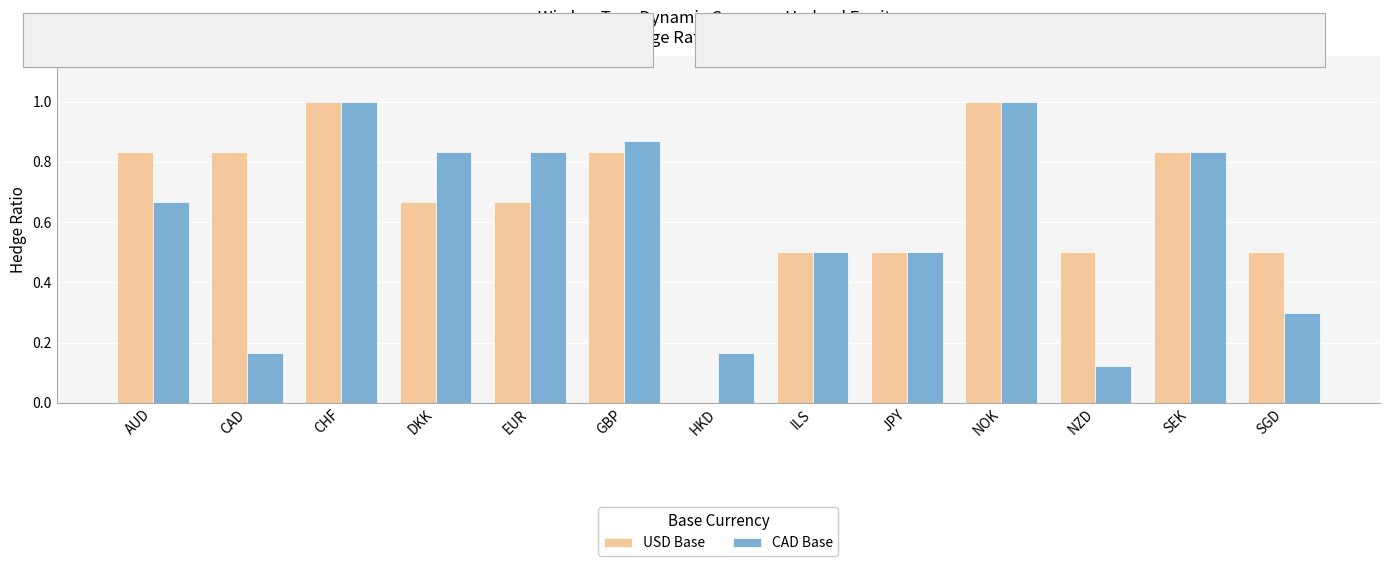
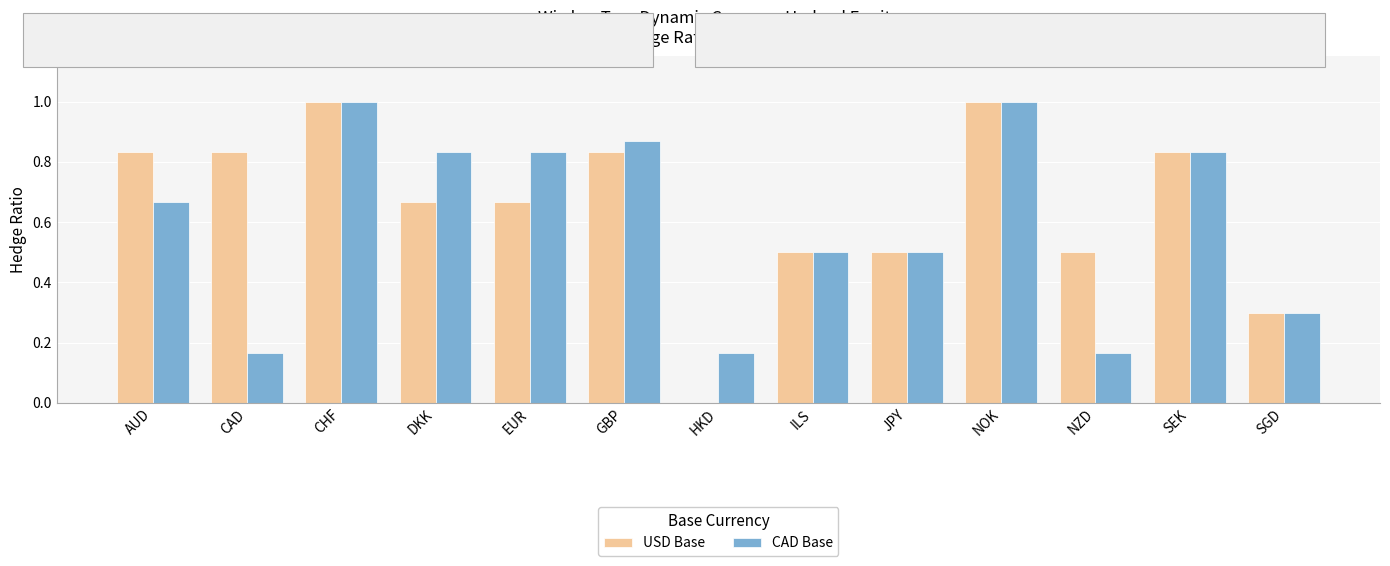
  {
    "USD Base": {
      "AUD": 0.83,
      "CAD": 0.83,
      "CHF": 1.0,
      "DKK": 0.67,
      "EUR": 0.67,
      "GBP": 0.83,
      "HKD": 0.0,
      "ILS": 0.5,
      "JPY": 0.5,
      "NOK": 1.0,
      "NZD": 0.5,
      "SEK": 0.83,
-     "SGD": 0.5
+     "SGD": 0.3
    },
    "CAD Base": {
      "AUD": 0.67,
      "CAD": 0.17,
      "CHF": 1.00,
      "DKK": 0.83,
      "EUR": 0.83,
      "GBP": 0.87,
      "HKD": 0.17,
      "ILS": 0.50,
      "JPY": 0.50,
      "NOK": 1.00,
-     "NZD": 0.12,
+     "NZD": 0.17,
      "SEK": 0.83,
      "SGD": 0.30
    }
  }
